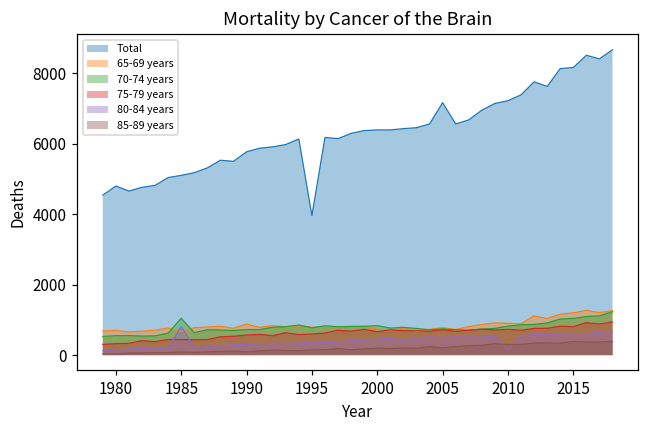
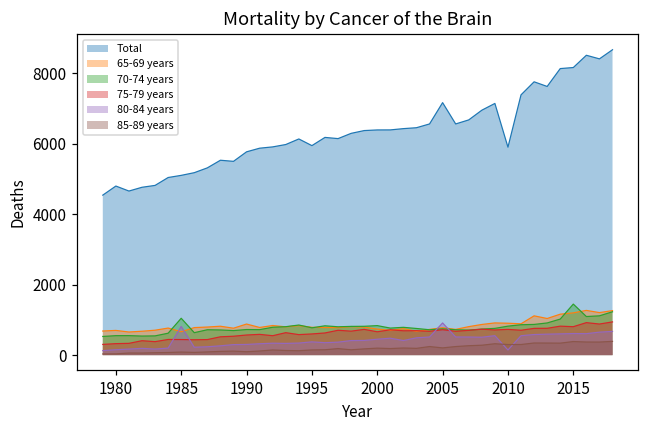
  {
    "Total": {
      "1980": 4800,
      "1985": 5100,
      "1990": 5800,
-     "1995": 4000,
+     "1995": 5900,
      "2000": 6400,
      "2005": 7200,
-     "2010": 7200,
+     "2010": 5900,
      "2015": 8200
    },
    "70-74 years": {
      "1980": 600,
      "1985": 1000,
      "1990": 700,
      "2000": 800,
      "2010": 800,
-     "2015": 1000
+     "2015": 1400
    },
    "80-84 years": {
      "1980": 200,
      "1985": 800,
      "1990": 300,
      "1995": 400,
      "2000": 500,
-     "2005": 500,
+     "2005": 900,
      "2010": 100,
      "2015": 600
    }
  }
